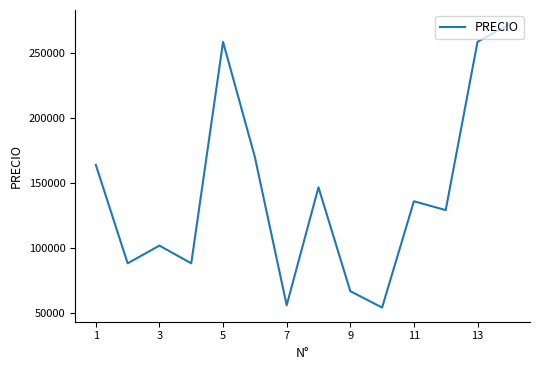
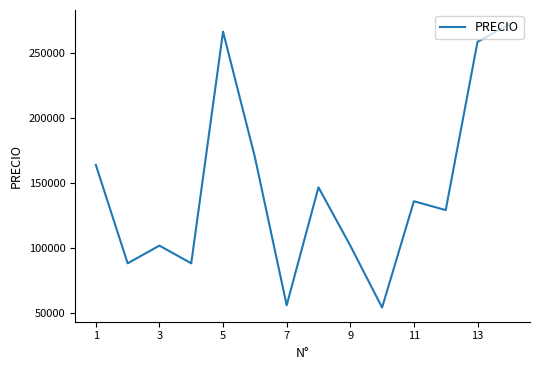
  {
    "1": 164000,
    "3": 102000,
-   "5": 259000,
+   "5": 266000,
    "7": 56000,
-   "9": 67000,
+   "9": 102000,
    "11": 136000,
    "13": 259000
  }
